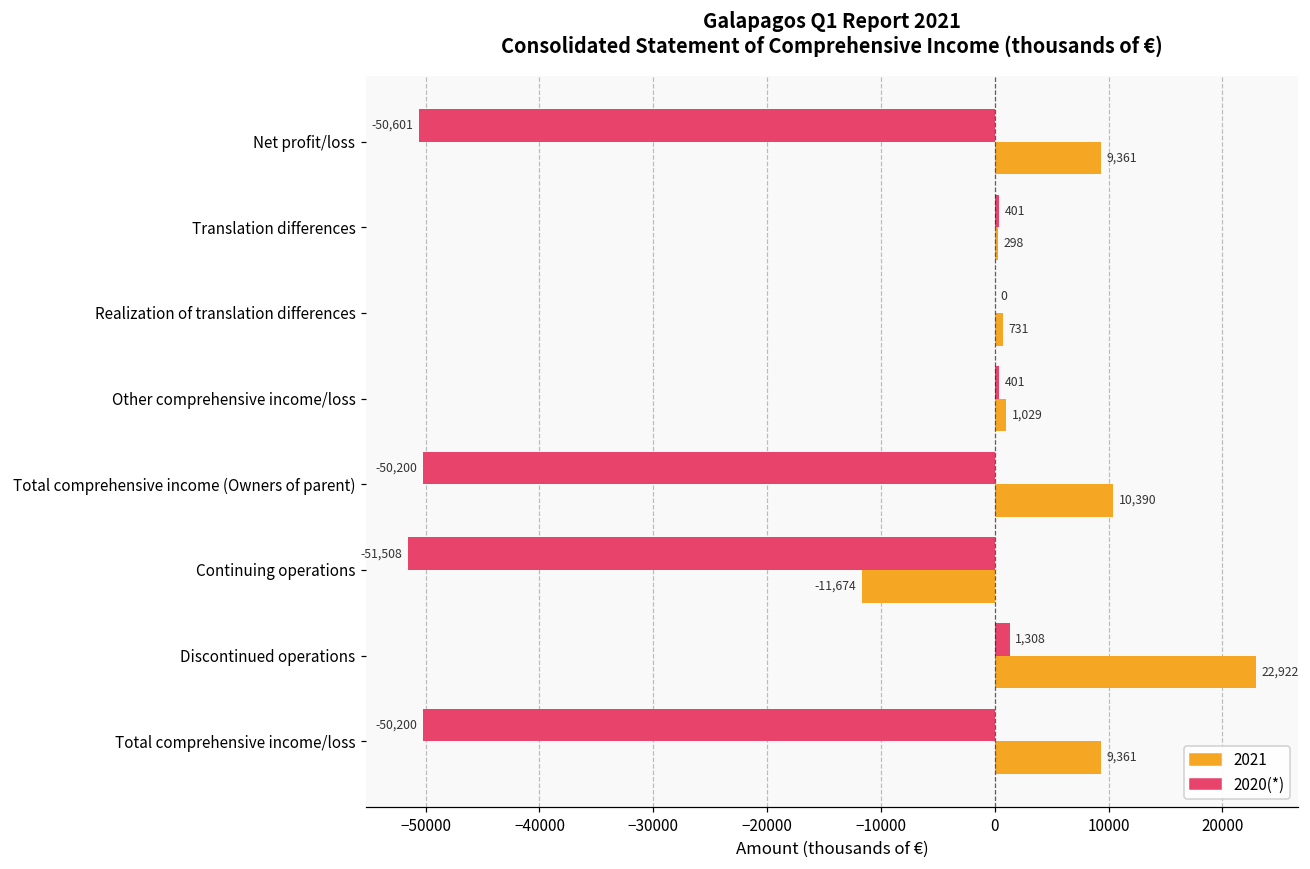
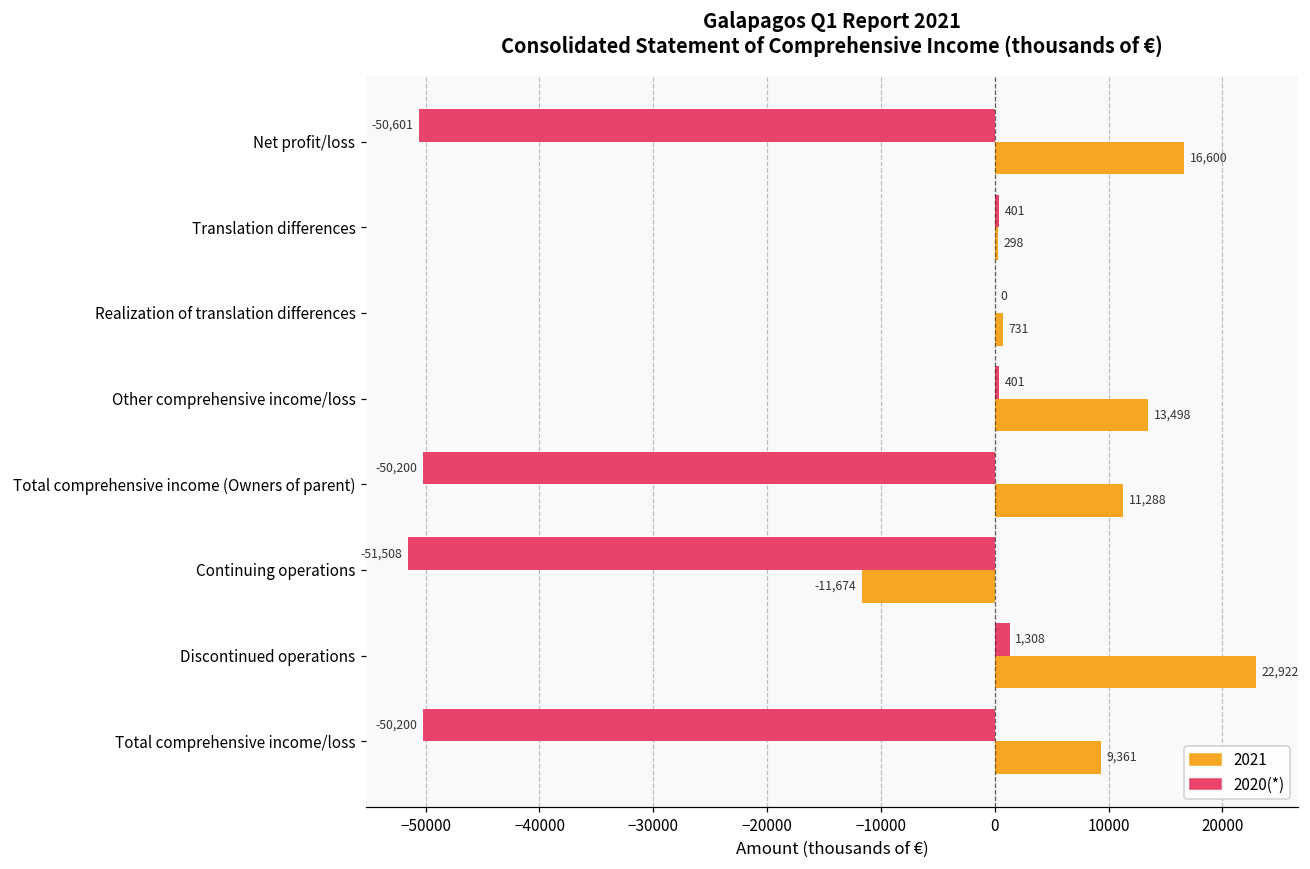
  {
    "2021": {
-     "Net profit/loss": "9,361",
+     "Net profit/loss": "16,600",
      "Translation differences": "298",
      "Realization of translation differences": "731",
-     "Other comprehensive income/loss": "1,029",
-     "Total comprehensive income (Owners of parent)": "10,390",
+     "Other comprehensive income/loss": "13,498",
+     "Total comprehensive income (Owners of parent)": "11,288",
      "Continuing operations": "-11,674",
      "Discontinued operations": "22,922",
      "Total comprehensive income/loss": "9,361"
    }
  }
